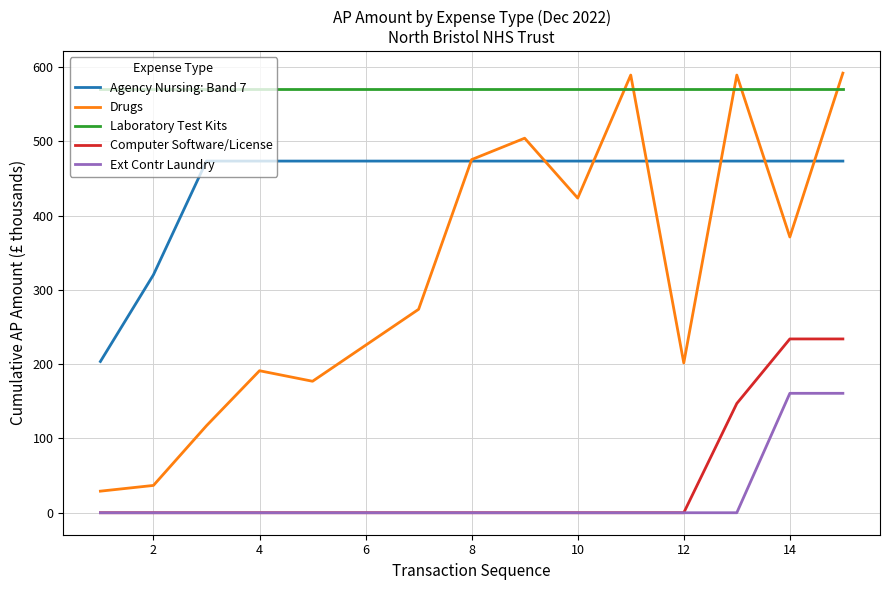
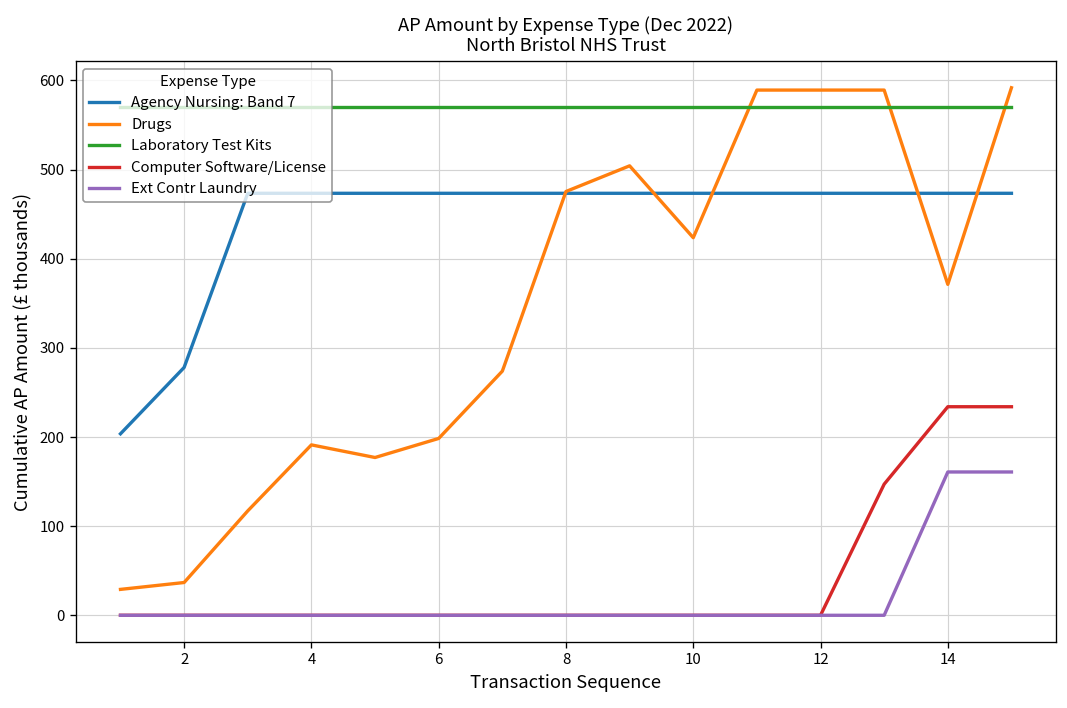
  {
    "Agency Nursing: Band 7": {
-     "2": 320,
+     "2": 280,
      "6": 470,
      "10": 470,
      "12": 470,
      "14": 470
    },
    "Drugs": {
      "2": 40,
      "4": 190,
-     "6": 230,
+     "6": 200,
      "10": 420,
-     "12": 200,
+     "12": 590,
      "14": 370
    },
    "Laboratory Test Kits": {
      "6": 570,
      "8": 570,
      "10": 570,
      "12": 570,
      "14": 570
    },
    "Computer Software/License": {
      "14": 230
    },
    "Ext Contr Laundry": {
      "14": 160
    }
  }
